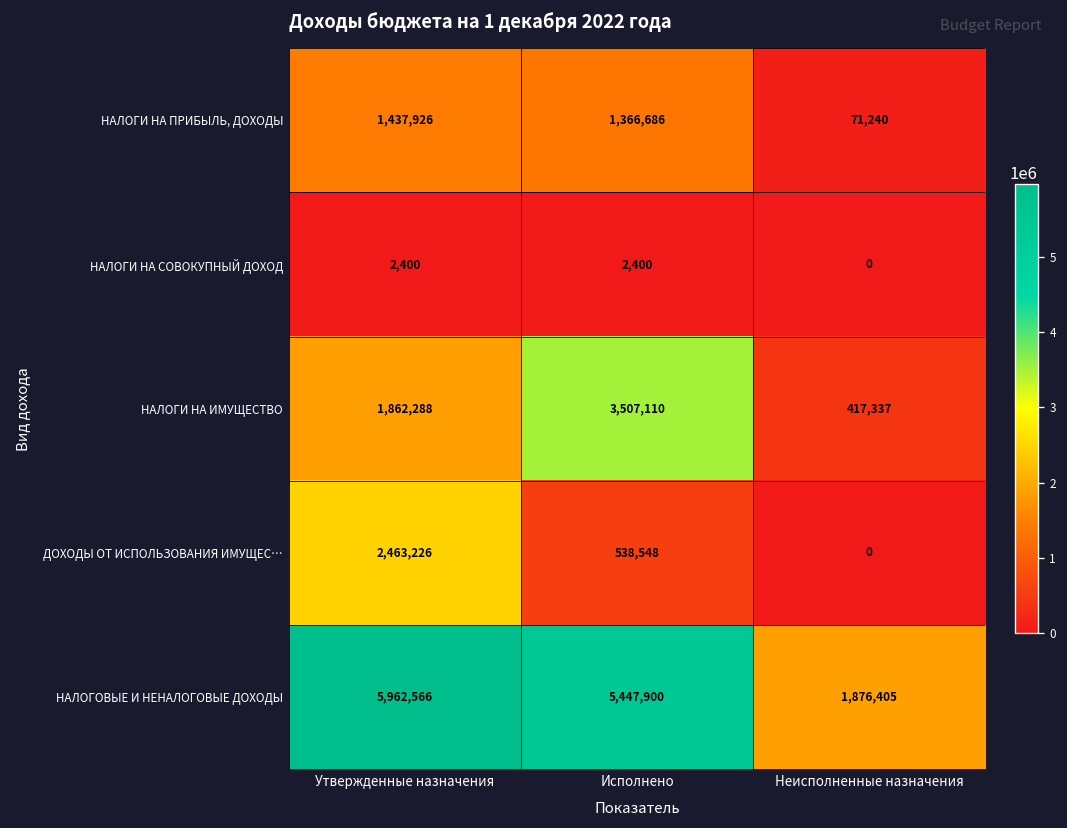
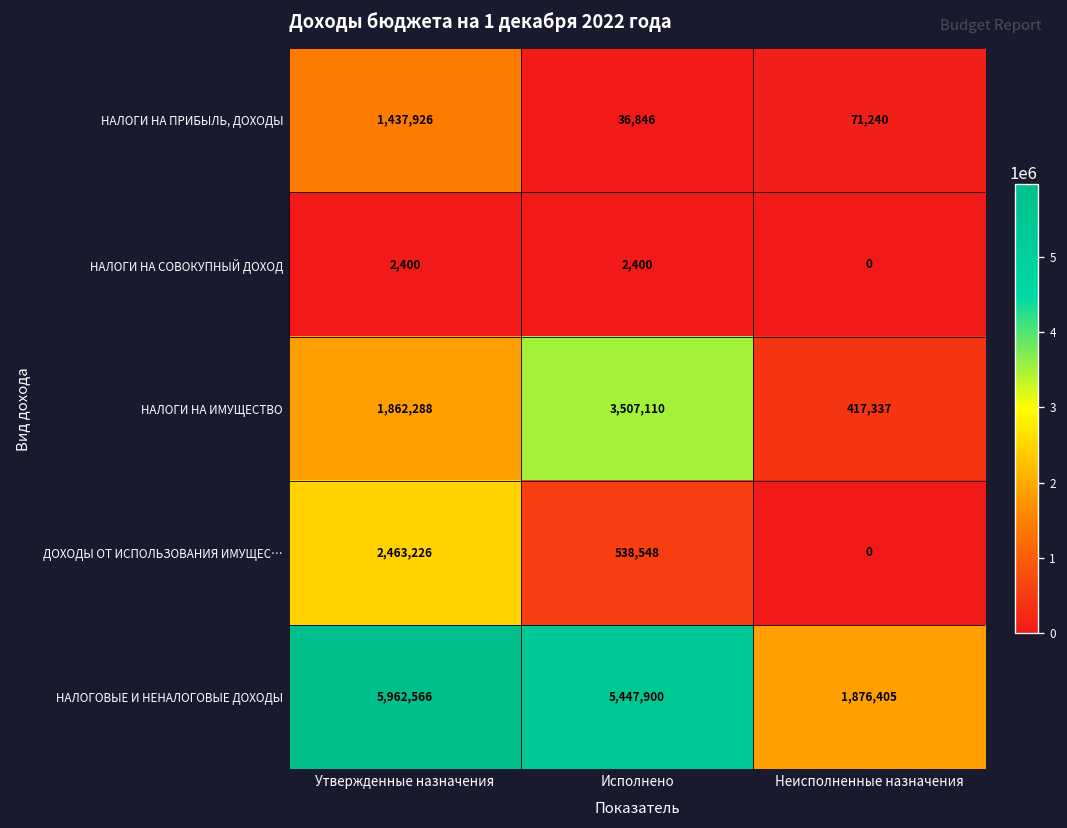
  {
    "НАЛОГИ НА ПРИБЫЛЬ, ДОХОДЫ": {
      "Утвержденные назначения": "1,437,926",
-     "Исполнено": "1,366,686",
+     "Исполнено": "36,846",
      "Неисполненные назначения": "71,240"
    },
    "НАЛОГИ НА СОВОКУПНЫЙ ДОХОД": {
      "Утвержденные назначения": "2,400",
      "Исполнено": "2,400",
      "Неисполненные назначения": "0"
    },
    "НАЛОГИ НА ИМУЩЕСТВО": {
      "Утвержденные назначения": "1,862,288",
      "Исполнено": "3,507,110",
      "Неисполненные назначения": "417,337"
    },
    "ДОХОДЫ ОТ ИСПОЛЬЗОВАНИЯ ИМУЩЕС…": {
      "Утвержденные назначения": "2,463,226",
      "Исполнено": "538,548",
      "Неисполненные назначения": "0"
    },
    "НАЛОГОВЫЕ И НЕНАЛОГОВЫЕ ДОХОДЫ": {
      "Утвержденные назначения": "5,962,566",
      "Исполнено": "5,447,900",
      "Неисполненные назначения": "1,876,405"
    }
  }
